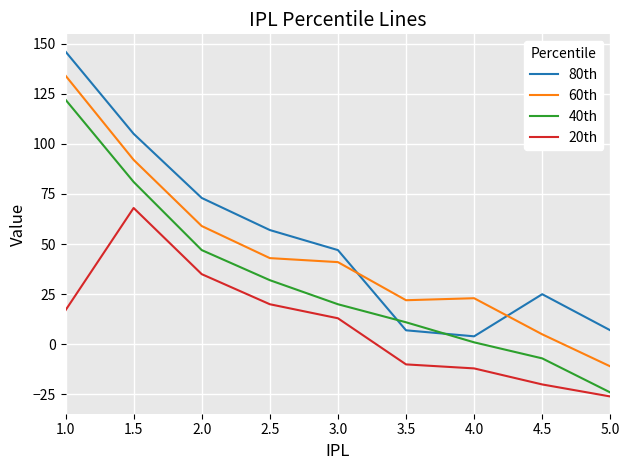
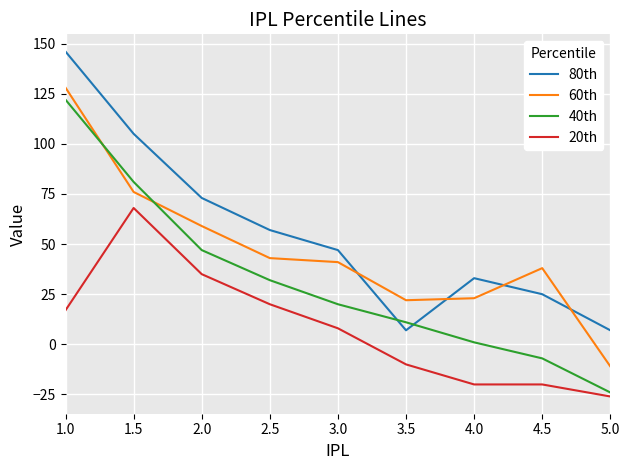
  {
    "80th": {
      "1.0": 146,
      "1.5": 105,
      "2.0": 73,
      "2.5": 57,
      "3.0": 47,
      "3.5": 7,
-     "4.0": 4,
+     "4.0": 33,
      "4.5": 25,
      "5.0": 7
    },
    "60th": {
-     "1.0": 134,
-     "1.5": 92,
+     "1.0": 128,
+     "1.5": 76,
      "2.0": 59,
      "2.5": 43,
      "3.0": 41,
      "3.5": 22,
      "4.0": 23,
-     "4.5": 5,
+     "4.5": 38,
      "5.0": -11
    },
    "40th": {
      "1.0": 122,
      "1.5": 81,
      "2.0": 47,
      "2.5": 32,
      "3.0": 20,
      "3.5": 11,
      "4.0": 1,
      "4.5": -7,
      "5.0": -24
    },
    "20th": {
      "1.0": 17,
      "1.5": 68,
      "2.0": 35,
      "2.5": 20,
-     "3.0": 13,
+     "3.0": 8,
      "3.5": -10,
-     "4.0": -12,
+     "4.0": -20,
      "4.5": -20,
      "5.0": -26
    }
  }
